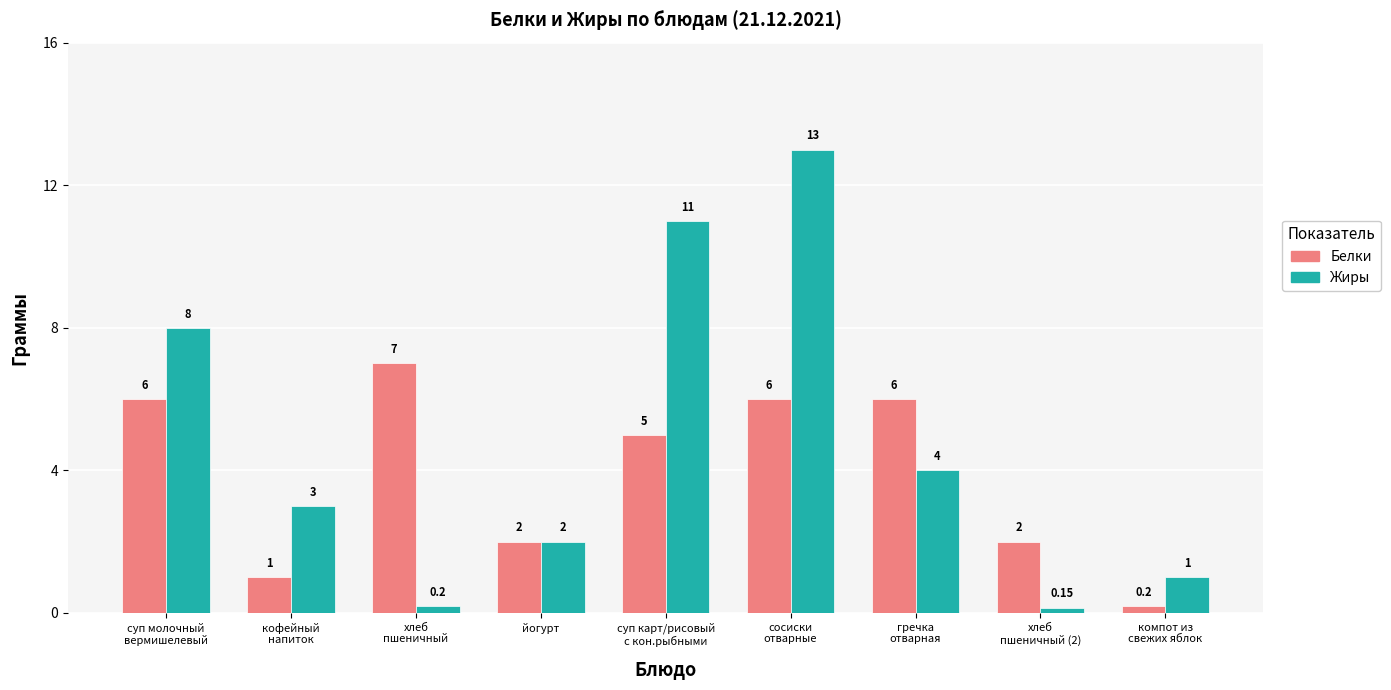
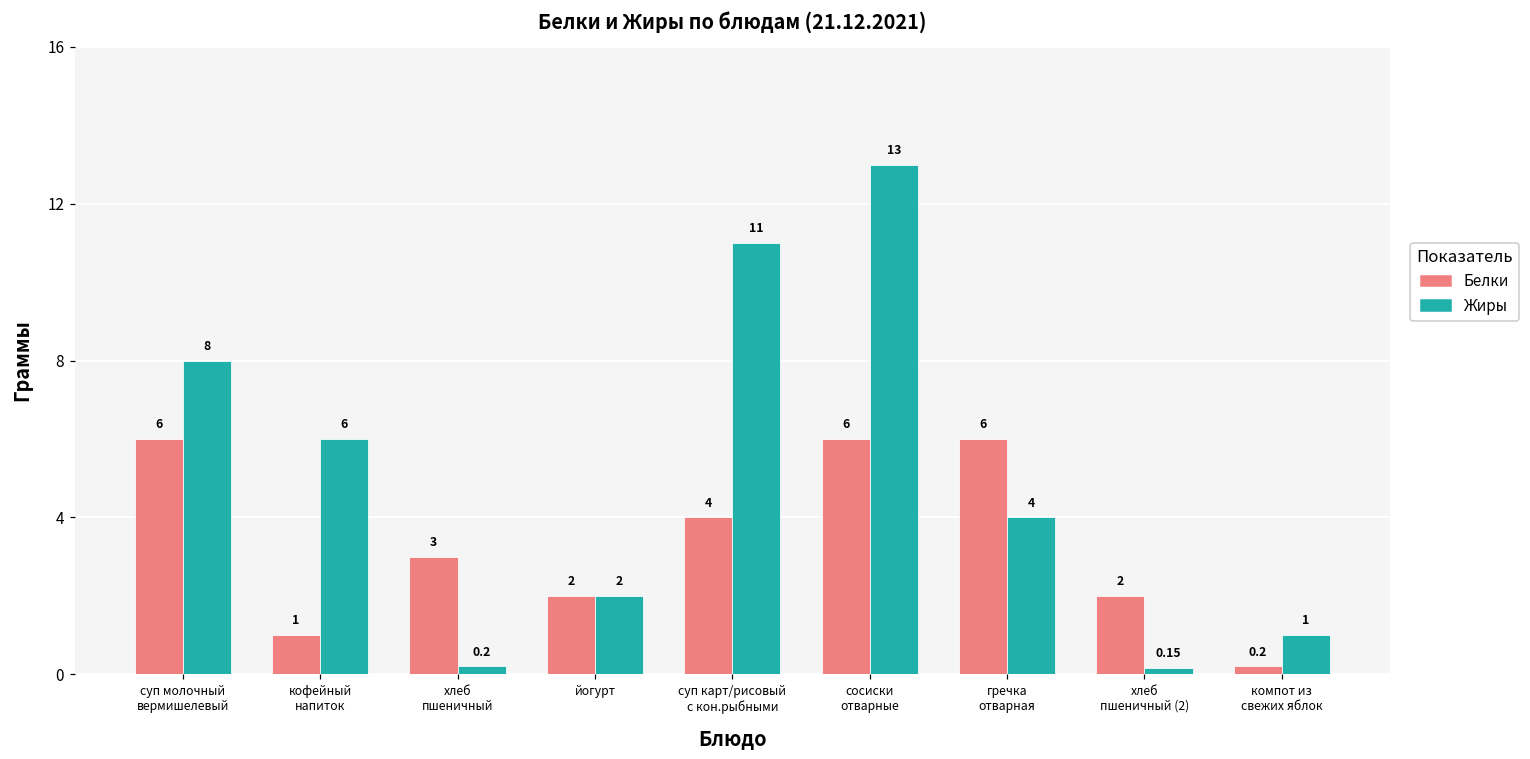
  {
    "Белки": {
      "суп молочный вермишелевый": 6,
      "кофейный напиток": 1,
-     "хлеб пшеничный": 7,
+     "хлеб пшеничный": 3,
      "йогурт": 2,
-     "суп карт/рисовый с кон.рыбными": 5,
+     "суп карт/рисовый с кон.рыбными": 4,
      "сосиски отварные": 6,
      "гречка отварная": 6,
      "хлеб пшеничный (2)": 2,
      "компот из свежих яблок": 0.2
    },
    "Жиры": {
      "суп молочный вермишелевый": 8,
-     "кофейный напиток": 3,
+     "кофейный напиток": 6,
      "хлеб пшеничный": 0.2,
      "йогурт": 2,
      "суп карт/рисовый с кон.рыбными": 11,
      "сосиски отварные": 13,
      "гречка отварная": 4,
      "хлеб пшеничный (2)": 0.15,
      "компот из свежих яблок": 1
    }
  }
